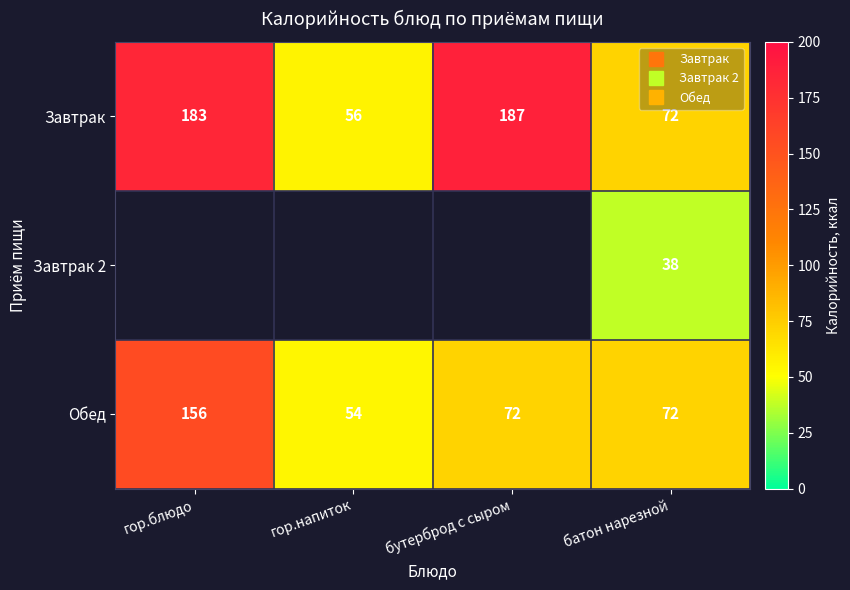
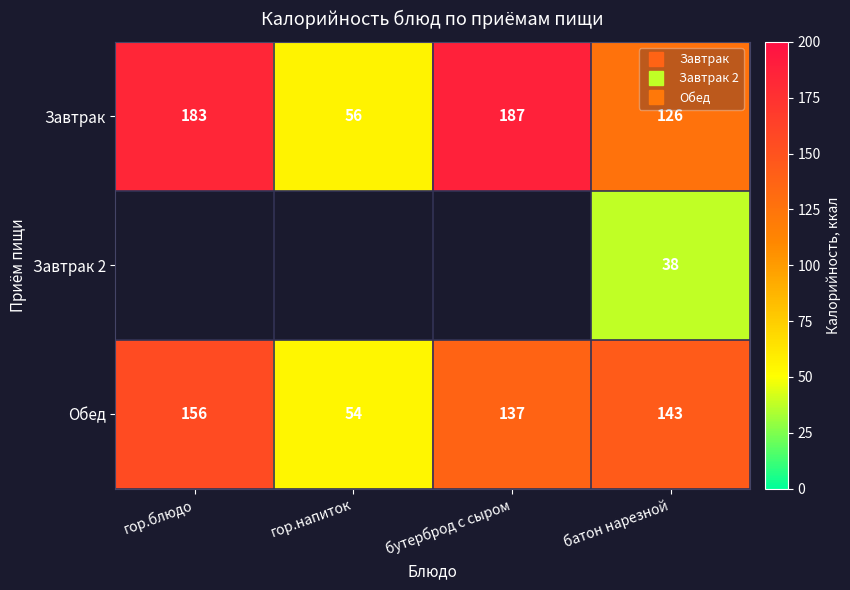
  {
    "Завтрак": {
      "гор.блюдо": 183,
      "гор.напиток": 56,
      "бутерброд с сыром": 187,
-     "батон нарезной": 72
+     "батон нарезной": 126
    },
    "Завтрак 2": {
      "батон нарезной": 38
    },
    "Обед": {
      "гор.блюдо": 156,
      "гор.напиток": 54,
-     "бутерброд с сыром": 72,
-     "батон нарезной": 72
+     "бутерброд с сыром": 137,
+     "батон нарезной": 143
    }
  }
